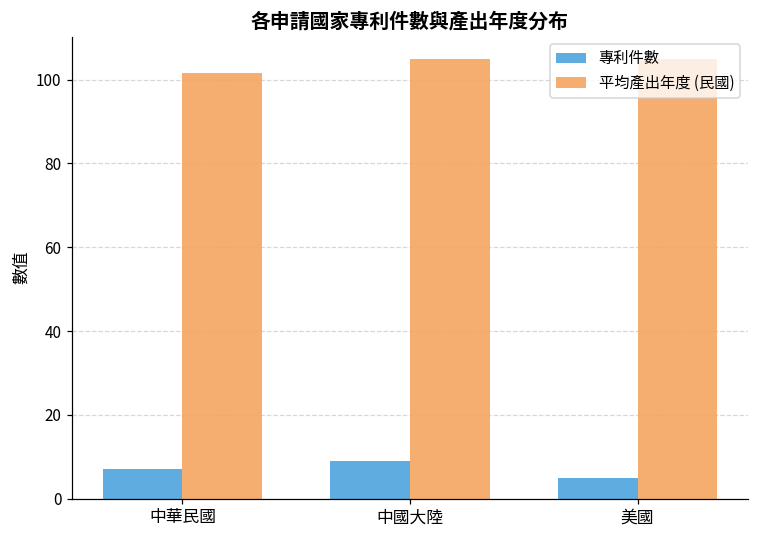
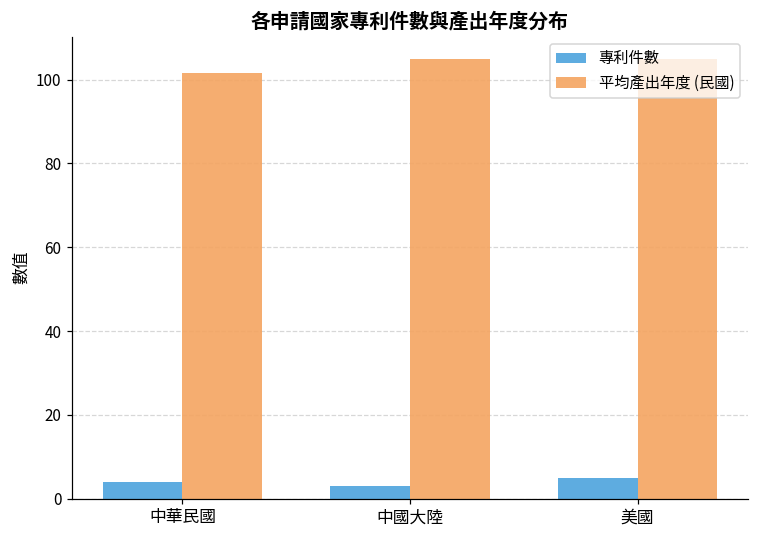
  {
    "專利件數": {
-     "中華民國": 7,
-     "中國大陸": 9,
+     "中華民國": 4,
+     "中國大陸": 3,
      "美國": 5
    },
    "平均產出年度 (民國)": {
      "中華民國": 102,
      "中國大陸": 105
    }
  }
